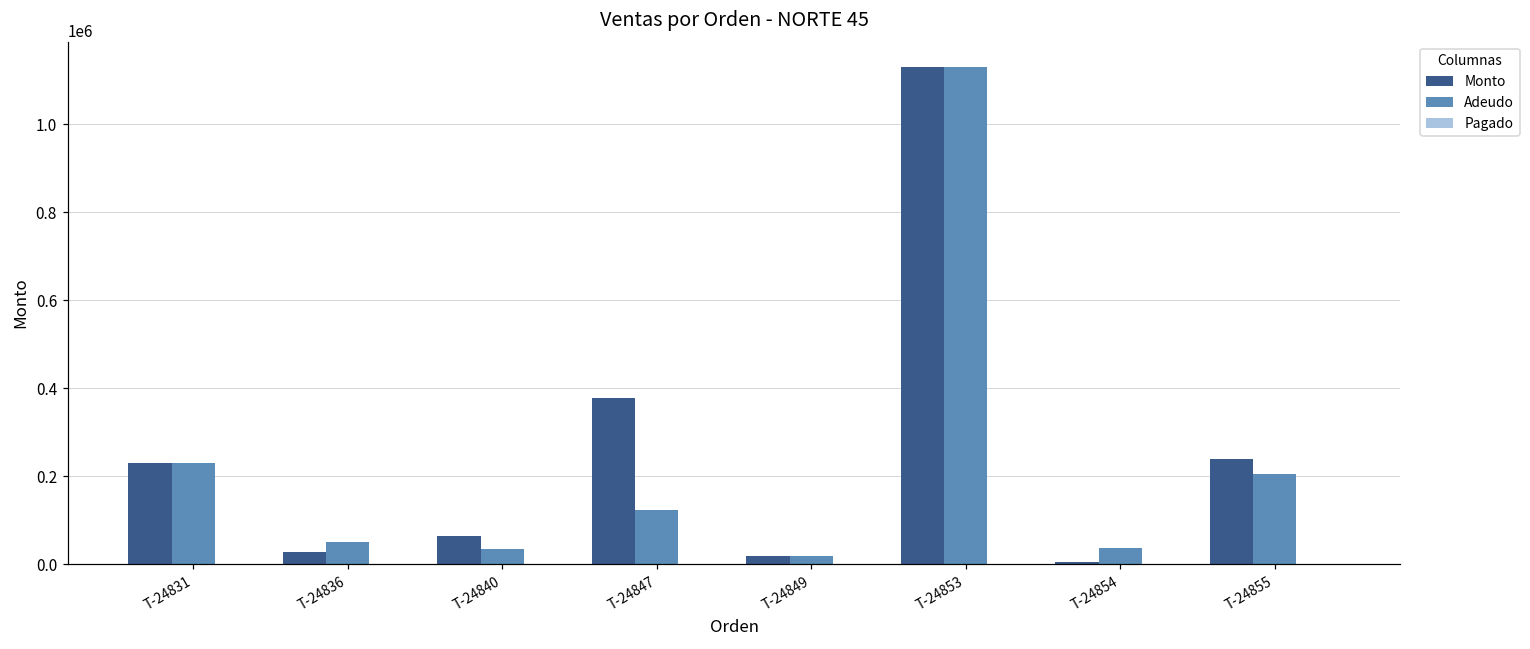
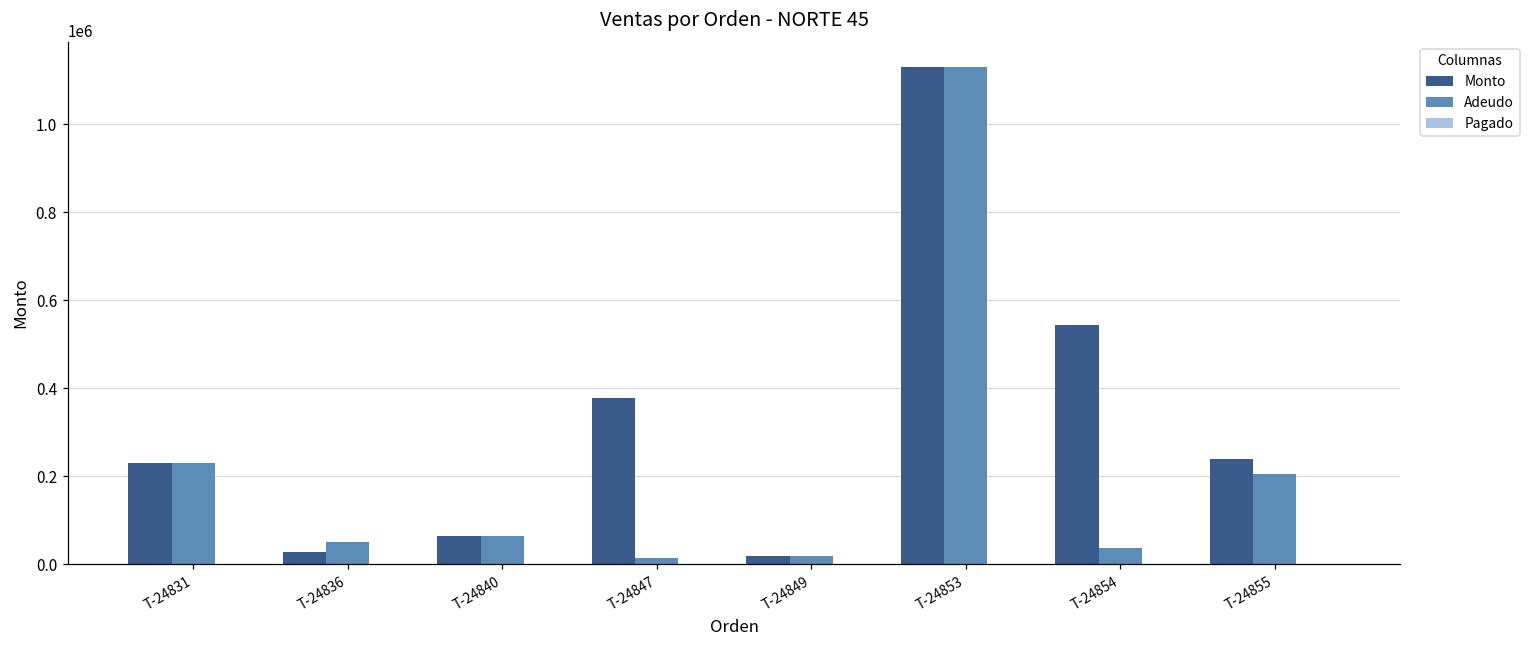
  {
    "Monto": {
      "T-24831": 230000,
      "T-24836": 30000,
      "T-24840": 60000,
      "T-24847": 380000,
      "T-24849": 20000,
      "T-24853": 1130000,
-     "T-24854": 0,
+     "T-24854": 540000,
      "T-24855": 240000
    },
    "Adeudo": {
      "T-24831": 230000,
      "T-24836": 50000,
-     "T-24840": 40000,
-     "T-24847": 120000,
+     "T-24840": 60000,
+     "T-24847": 10000,
      "T-24849": 20000,
      "T-24853": 1130000,
      "T-24854": 40000,
      "T-24855": 210000
    },
    "Pagado": {
      "T-24831": 0,
      "T-24836": 0,
      "T-24840": 0,
      "T-24847": 0,
      "T-24849": 0,
      "T-24853": 0,
      "T-24854": 0,
      "T-24855": 0
    }
  }
